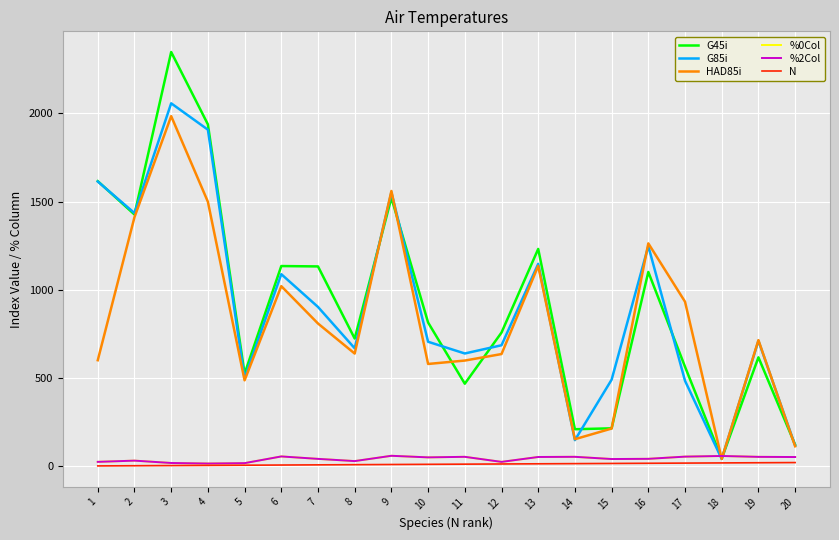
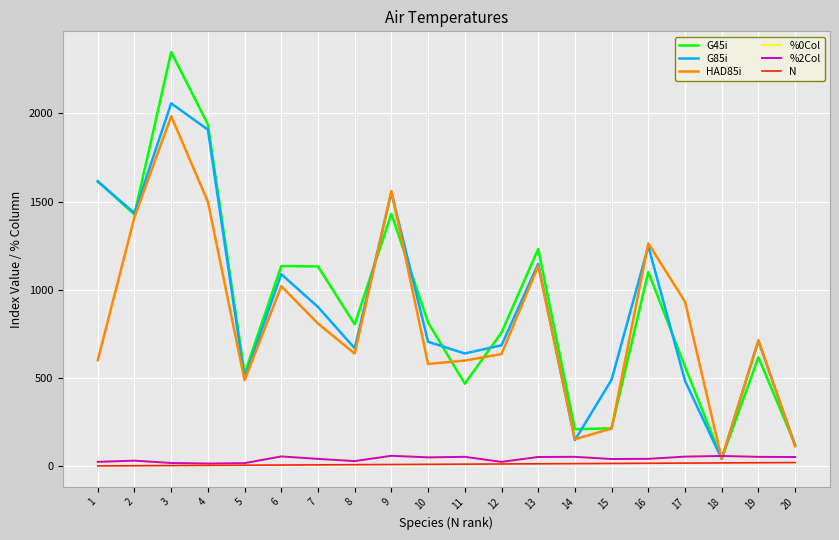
  {
    "G45i": {
      "3": 2350,
      "4": 1940,
      "5": 520,
      "6": 1130,
      "7": 1130,
-     "8": 720,
-     "9": 1520,
+     "8": 800,
+     "9": 1430,
      "10": 810,
      "11": 470,
      "12": 760,
      "13": 1230,
      "14": 210,
      "16": 1100,
      "17": 560,
      "19": 620
    },
    "G85i": {
      "3": 2060,
      "4": 1910,
      "6": 1090,
      "7": 900,
      "8": 670,
      "10": 710,
      "11": 640,
      "12": 690,
      "15": 490,
      "16": 1250,
      "17": 480
    },
    "HAD85i": {
      "1": 600,
      "2": 1410,
      "3": 1980,
      "4": 1500,
      "6": 1020,
      "7": 810,
      "8": 640,
      "10": 580,
      "11": 600,
      "12": 640,
      "16": 1260,
      "17": 930
    },
    "%2Col": {
      "1": 20,
      "2": 30,
      "3": 20,
      "6": 50,
      "7": 40,
      "8": 30,
      "9": 60,
      "10": 50,
      "11": 50,
      "13": 50,
      "14": 50,
      "15": 40,
      "16": 40,
      "17": 50,
      "18": 60,
      "19": 50,
      "20": 50
    },
    "N": {
      "1": 0,
      "2": 0,
      "3": 0,
      "6": 10,
      "7": 10,
      "8": 10,
      "9": 10,
      "10": 10,
      "11": 10,
      "13": 10,
      "14": 10,
      "15": 20,
      "16": 20,
      "17": 20,
      "18": 20,
      "19": 20,
      "20": 20
    }
  }
